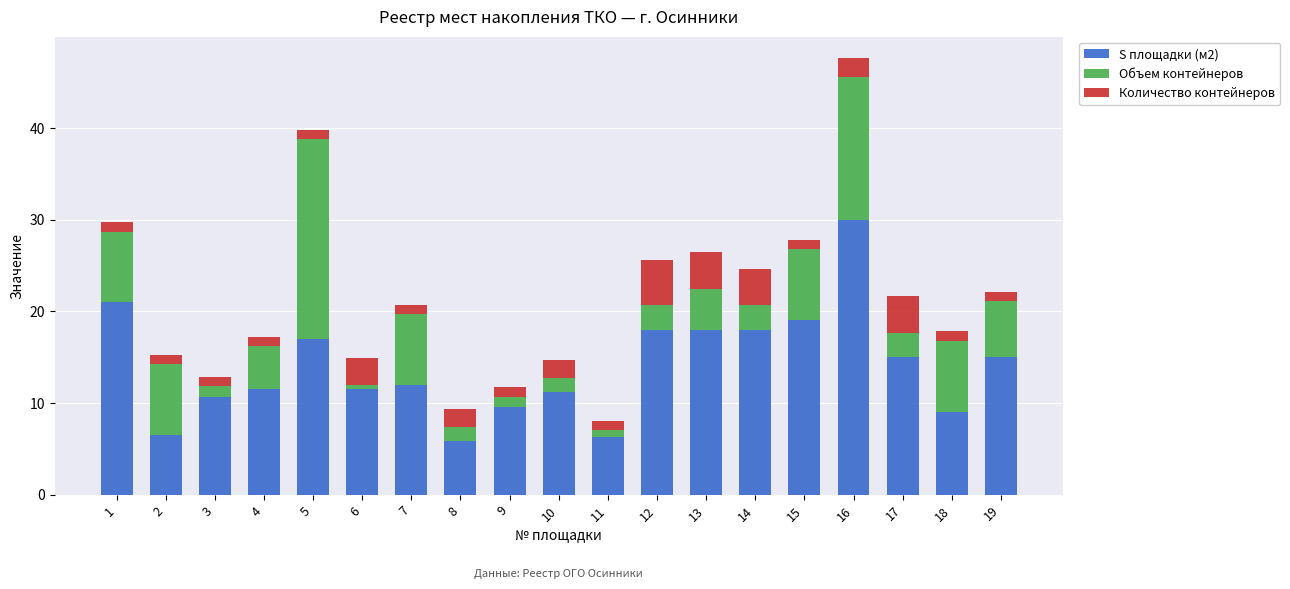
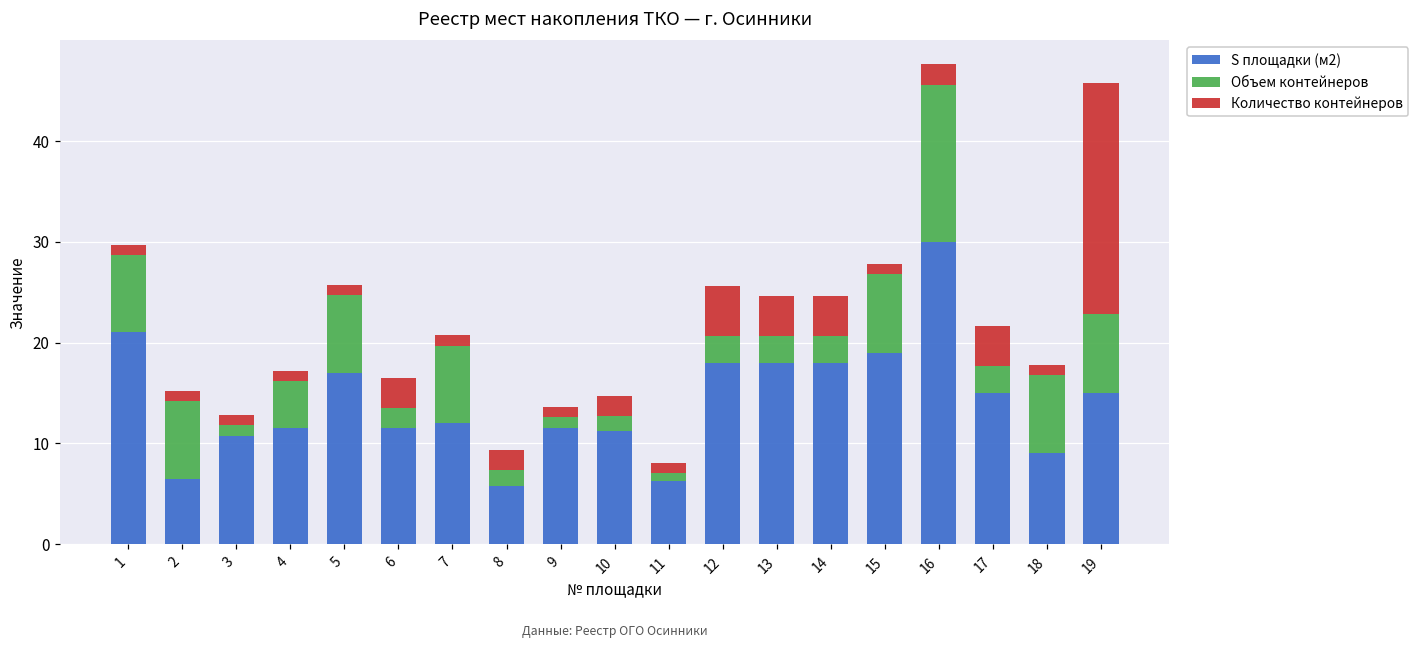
  {
    "S площадки (м2)": {
      "1": 21,
      "2": 7,
      "3": 11,
      "4": 12,
      "5": 17,
      "6": 12,
      "7": 12,
      "8": 6,
-     "9": 10,
+     "9": 12,
      "10": 11,
      "11": 6,
      "12": 18,
      "13": 18,
      "14": 18,
      "15": 19,
      "16": 30,
      "17": 15,
      "18": 9,
      "19": 15
    },
    "Объем контейнеров": {
      "1": 8,
      "2": 8,
      "3": 1,
      "4": 5,
-     "5": 22,
-     "6": 0,
+     "5": 8,
+     "6": 2,
      "7": 8,
      "8": 2,
      "9": 1,
      "10": 2,
      "11": 1,
      "12": 3,
-     "13": 4,
+     "13": 3,
      "14": 3,
      "15": 8,
      "16": 16,
      "17": 3,
      "18": 8,
-     "19": 6
+     "19": 8
    },
    "Количество контейнеров": {
      "1": 1,
      "2": 1,
      "3": 1,
      "4": 1,
      "5": 1,
      "6": 3,
      "7": 1,
      "8": 2,
      "9": 1,
      "10": 2,
      "11": 1,
      "12": 5,
      "13": 4,
      "14": 4,
      "15": 1,
      "16": 2,
      "17": 4,
      "18": 1,
-     "19": 1
+     "19": 23
    }
  }
